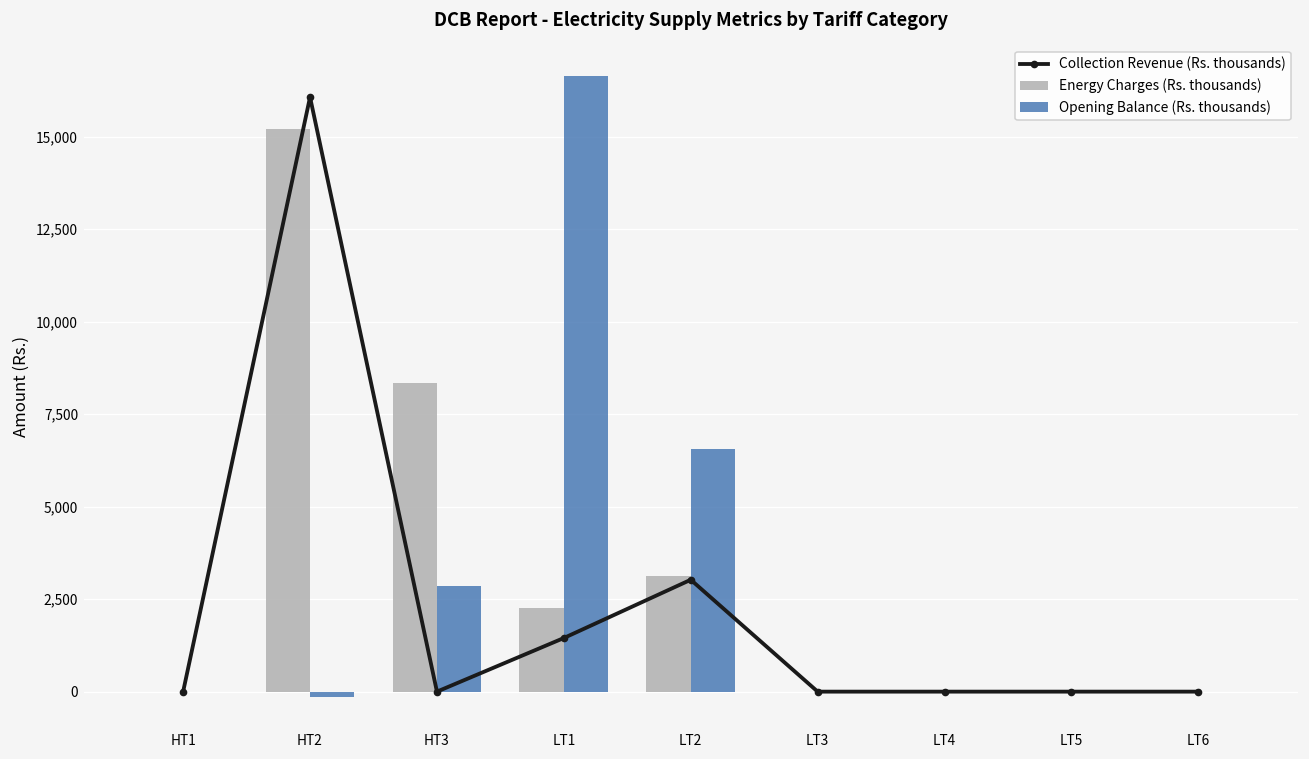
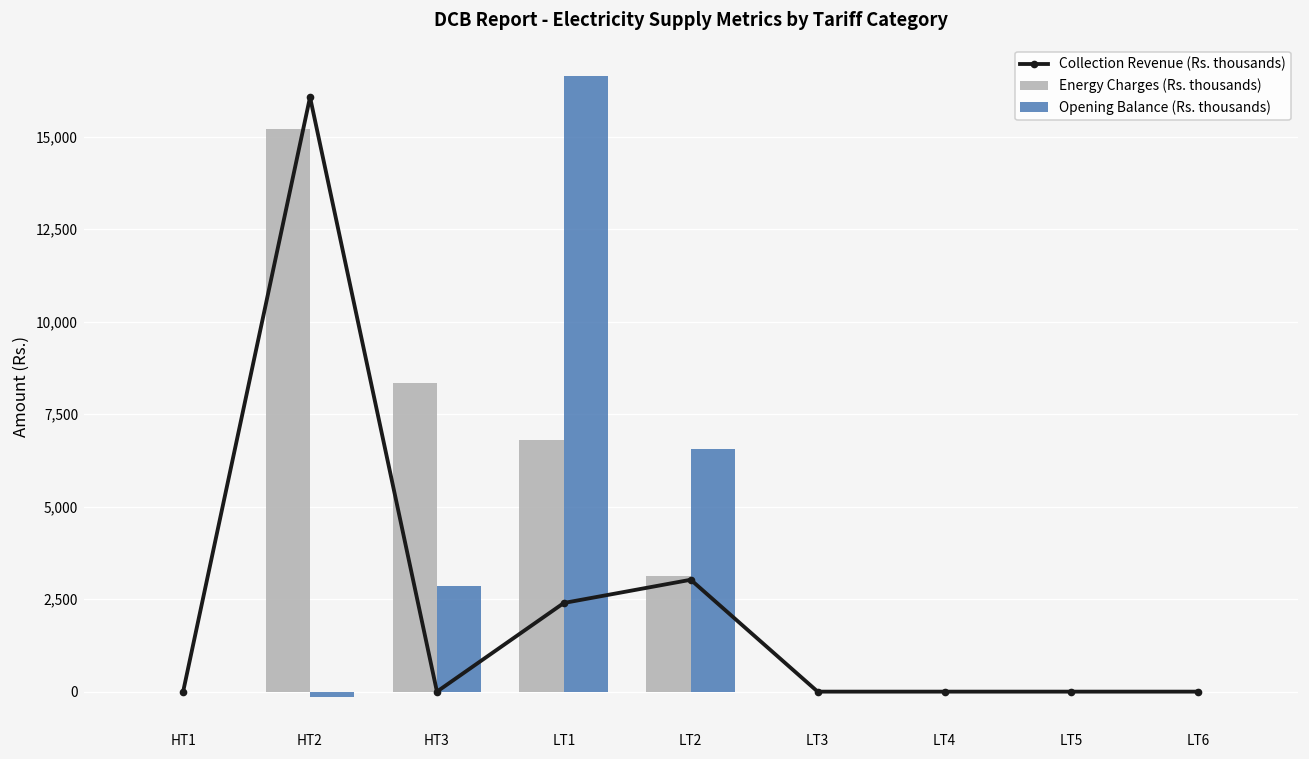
  {
    "Energy Charges (Rs. thousands)": {
      "HT1": "0",
      "HT2": "15,200",
      "HT3": "8,300",
-     "LT1": "2,300",
+     "LT1": "6,800",
      "LT2": "3,100",
      "LT3": "0",
      "LT4": "0",
      "LT5": "0",
      "LT6": "0"
    },
    "Collection Revenue (Rs. thousands)": {
      "HT1": "0",
      "HT2": "16,100",
      "HT3": "0",
-     "LT1": "1,400",
+     "LT1": "2,400",
      "LT2": "3,000",
      "LT3": "0",
      "LT4": "0",
      "LT5": "0",
      "LT6": "0"
    },
    "Opening Balance (Rs. thousands)": {
      "HT1": "0",
      "HT2": "-200",
      "HT3": "2,900",
      "LT1": "16,600",
      "LT2": "6,600",
      "LT3": "0",
      "LT4": "0",
      "LT5": "0",
      "LT6": "0"
    }
  }
